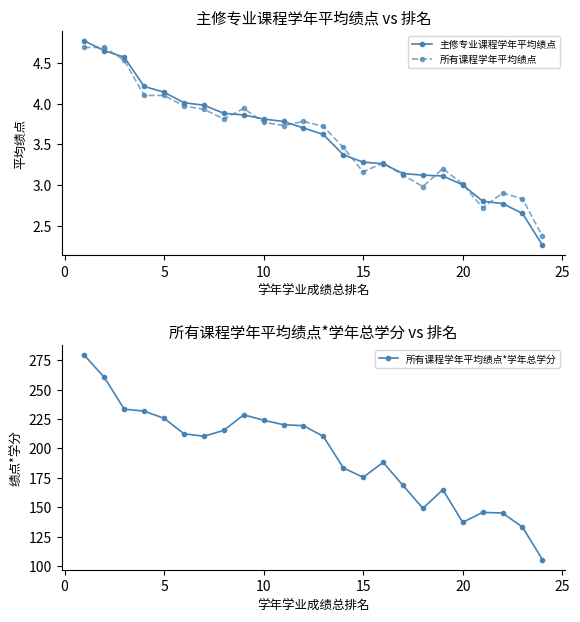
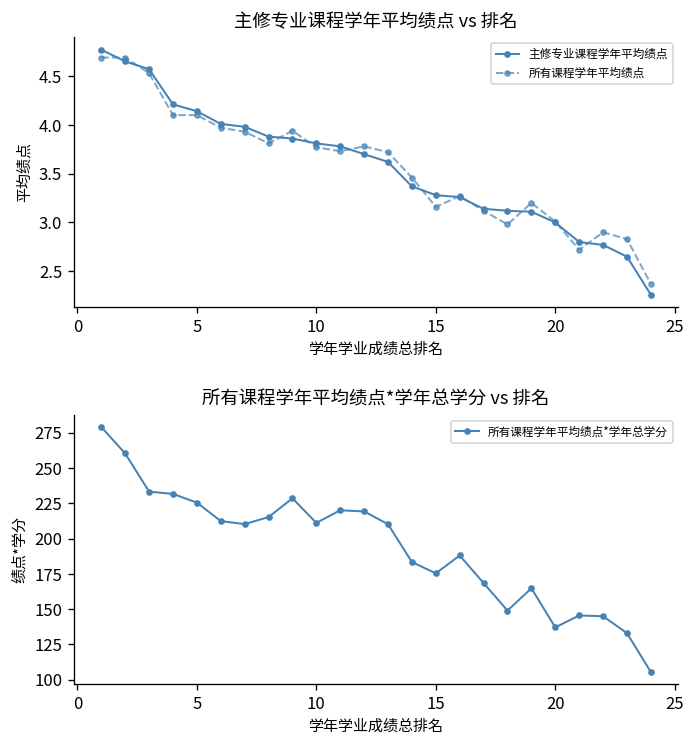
  {
    "所有课程学年平均绩点*学年总学分 vs 排名": {
      "5": 226,
-     "10": 224,
+     "10": 211,
      "15": 175,
      "20": 137
    }
  }
